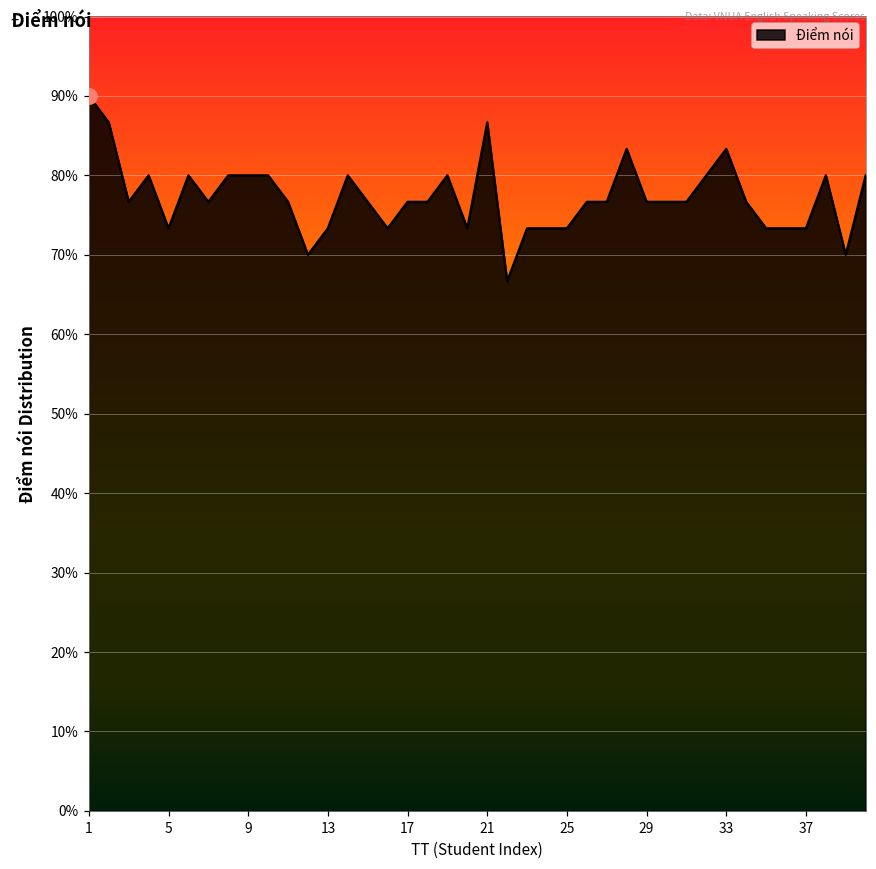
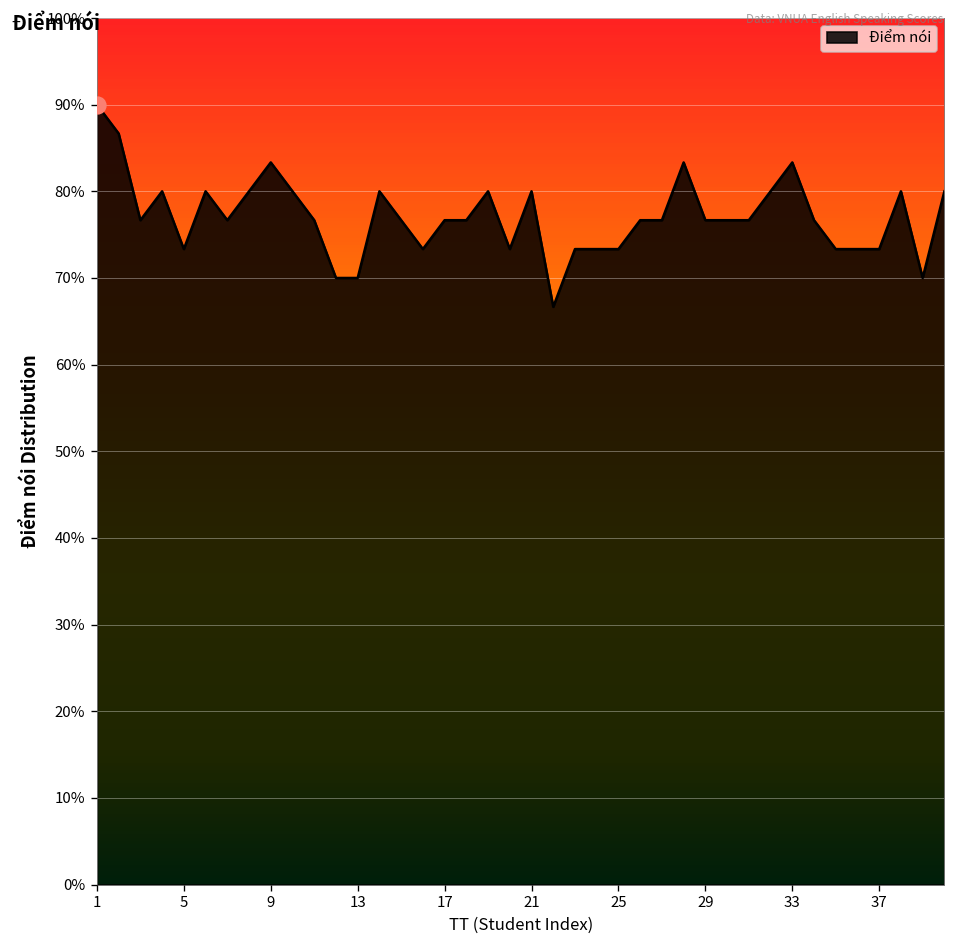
  {
    "Điểm nói": {
      "5": "73%",
-     "9": "80%",
-     "13": "73%",
+     "9": "83%",
+     "13": "70%",
      "17": "77%",
-     "21": "87%",
+     "21": "80%",
      "25": "73%",
      "29": "77%",
      "33": "83%",
      "37": "73%"
    }
  }
